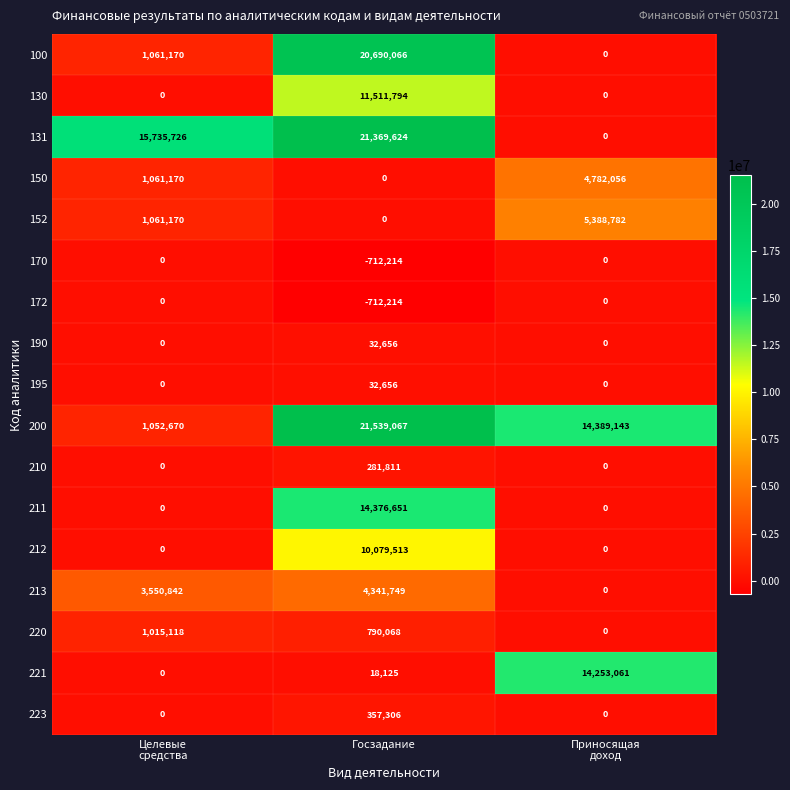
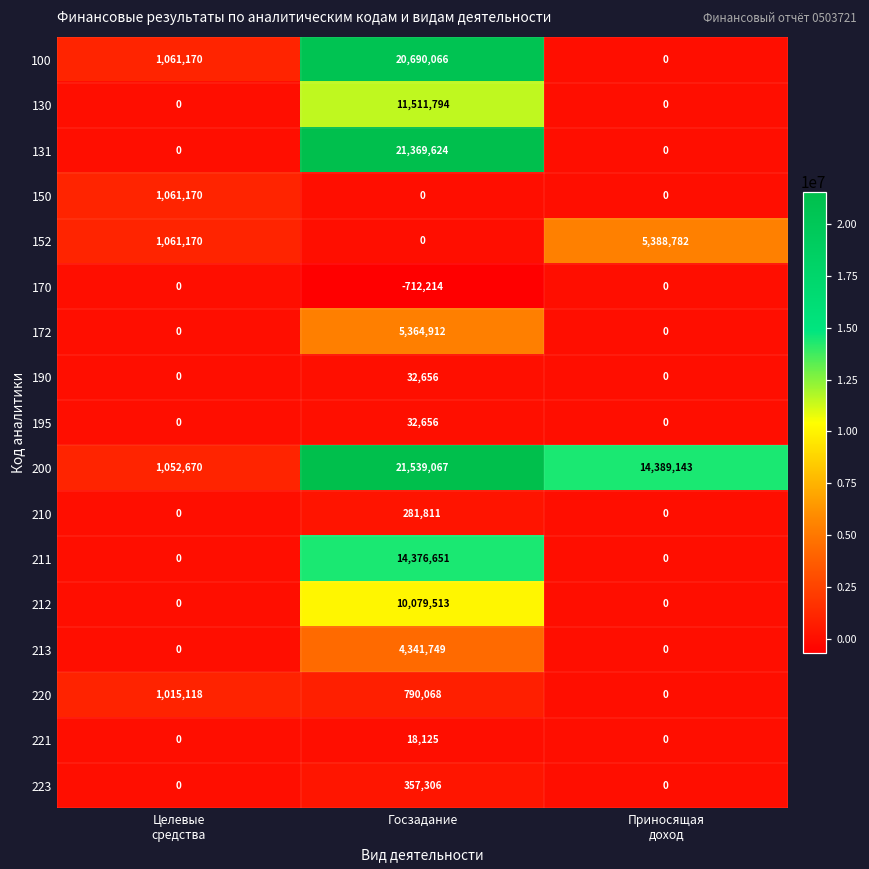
  {
    "100": {
      "Целевые средства": "1,061,170",
      "Госзадание": "20,690,066",
      "Приносящая доход": "0"
    },
    "130": {
      "Целевые средства": "0",
      "Госзадание": "11,511,794",
      "Приносящая доход": "0"
    },
    "131": {
-     "Целевые средства": "15,735,726",
+     "Целевые средства": "0",
      "Госзадание": "21,369,624",
      "Приносящая доход": "0"
    },
    "150": {
      "Целевые средства": "1,061,170",
      "Госзадание": "0",
-     "Приносящая доход": "4,782,056"
+     "Приносящая доход": "0"
    },
    "152": {
      "Целевые средства": "1,061,170",
      "Госзадание": "0",
      "Приносящая доход": "5,388,782"
    },
    "170": {
      "Целевые средства": "0",
      "Госзадание": "-712,214",
      "Приносящая доход": "0"
    },
    "172": {
      "Целевые средства": "0",
-     "Госзадание": "-712,214",
+     "Госзадание": "5,364,912",
      "Приносящая доход": "0"
    },
    "190": {
      "Целевые средства": "0",
      "Госзадание": "32,656",
      "Приносящая доход": "0"
    },
    "195": {
      "Целевые средства": "0",
      "Госзадание": "32,656",
      "Приносящая доход": "0"
    },
    "200": {
      "Целевые средства": "1,052,670",
      "Госзадание": "21,539,067",
      "Приносящая доход": "14,389,143"
    },
    "210": {
      "Целевые средства": "0",
      "Госзадание": "281,811",
      "Приносящая доход": "0"
    },
    "211": {
      "Целевые средства": "0",
      "Госзадание": "14,376,651",
      "Приносящая доход": "0"
    },
    "212": {
      "Целевые средства": "0",
      "Госзадание": "10,079,513",
      "Приносящая доход": "0"
    },
    "213": {
-     "Целевые средства": "3,550,842",
+     "Целевые средства": "0",
      "Госзадание": "4,341,749",
      "Приносящая доход": "0"
    },
    "220": {
      "Целевые средства": "1,015,118",
      "Госзадание": "790,068",
      "Приносящая доход": "0"
    },
    "221": {
      "Целевые средства": "0",
      "Госзадание": "18,125",
-     "Приносящая доход": "14,253,061"
+     "Приносящая доход": "0"
    },
    "223": {
      "Целевые средства": "0",
      "Госзадание": "357,306",
      "Приносящая доход": "0"
    }
  }
